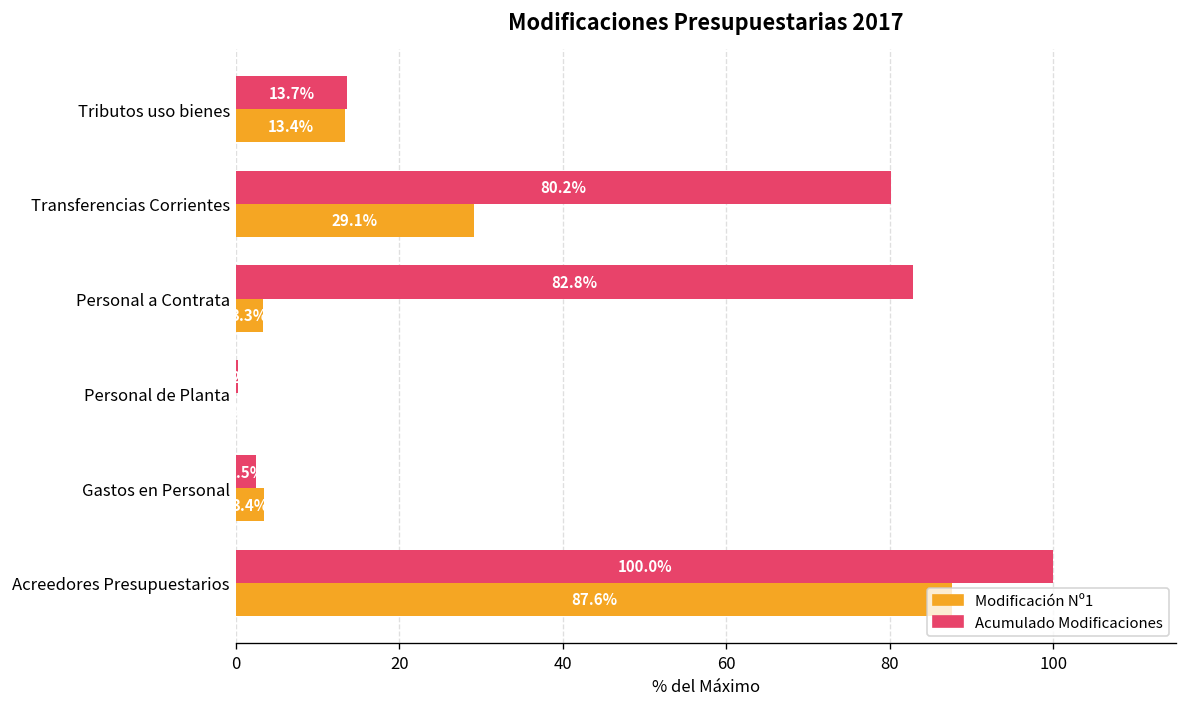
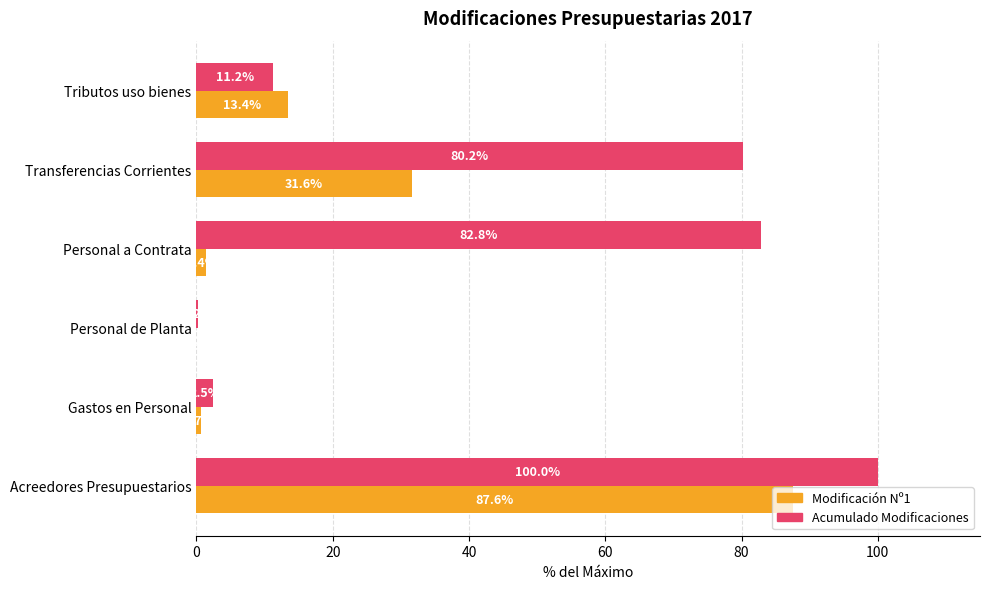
  {
    "Acumulado Modificaciones": {
-     "Tributos uso bienes": "13.7%",
+     "Tributos uso bienes": "11.2%",
      "Transferencias Corrientes": "80.2%",
      "Personal a Contrata": "82.8%",
      "Gastos en Personal": "2.5%",
      "Acreedores Presupuestarios": "100.0%"
    },
    "Modificación Nº1": {
      "Tributos uso bienes": "13.4%",
-     "Transferencias Corrientes": "29.1%",
-     "Personal a Contrata": "3",
-     "Gastos en Personal": "3"
+     "Transferencias Corrientes": "31.6%",
+     "Personal a Contrata": "1",
+     "Gastos en Personal": "1"
    }
  }
